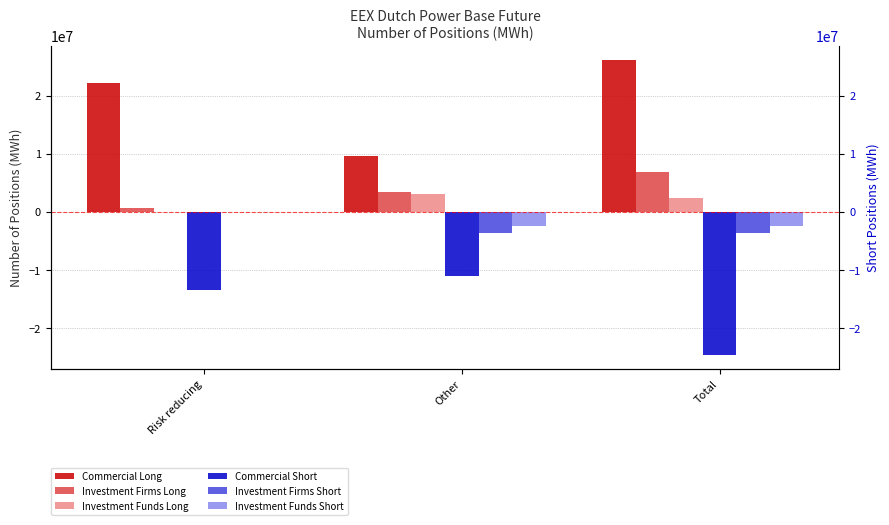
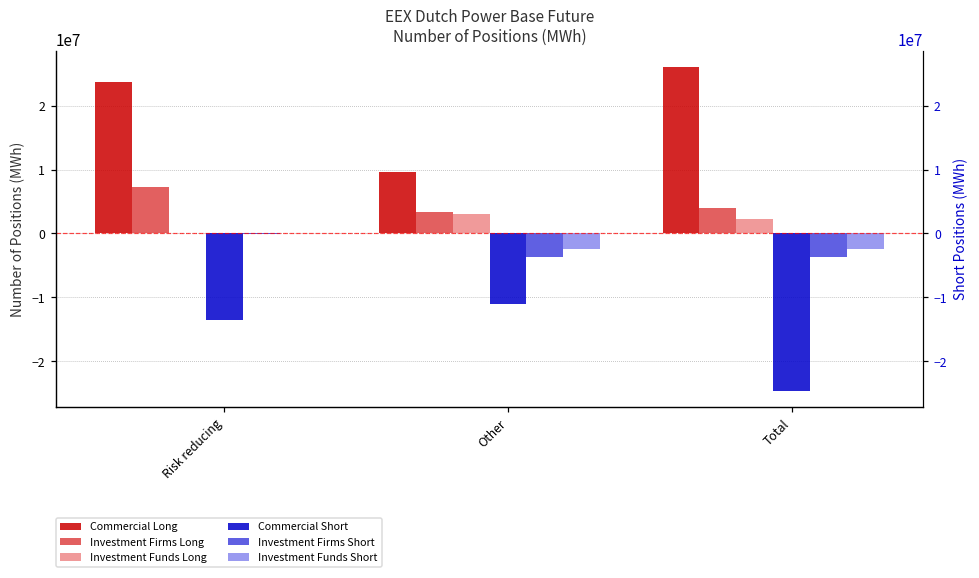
  {
    "Commercial Long": {
-     "Risk reducing": 22000000,
+     "Risk reducing": 24000000,
      "Other": 10000000,
      "Total": 26000000
    },
    "Investment Firms Long": {
-     "Risk reducing": 1000000,
+     "Risk reducing": 7000000,
      "Other": 3000000,
-     "Total": 7000000
+     "Total": 4000000
    },
    "Investment Funds Long": {
      "Risk reducing": 0,
      "Other": 3000000,
      "Total": 2000000
    },
    "Commercial Short": {
      "Risk reducing": -14000000,
      "Other": -11000000,
      "Total": -25000000
    },
    "Investment Firms Short": {
      "Other": -4000000,
      "Total": -4000000
    },
    "Investment Funds Short": {
      "Risk reducing": 0,
      "Other": -2000000,
      "Total": -2000000
    }
  }
